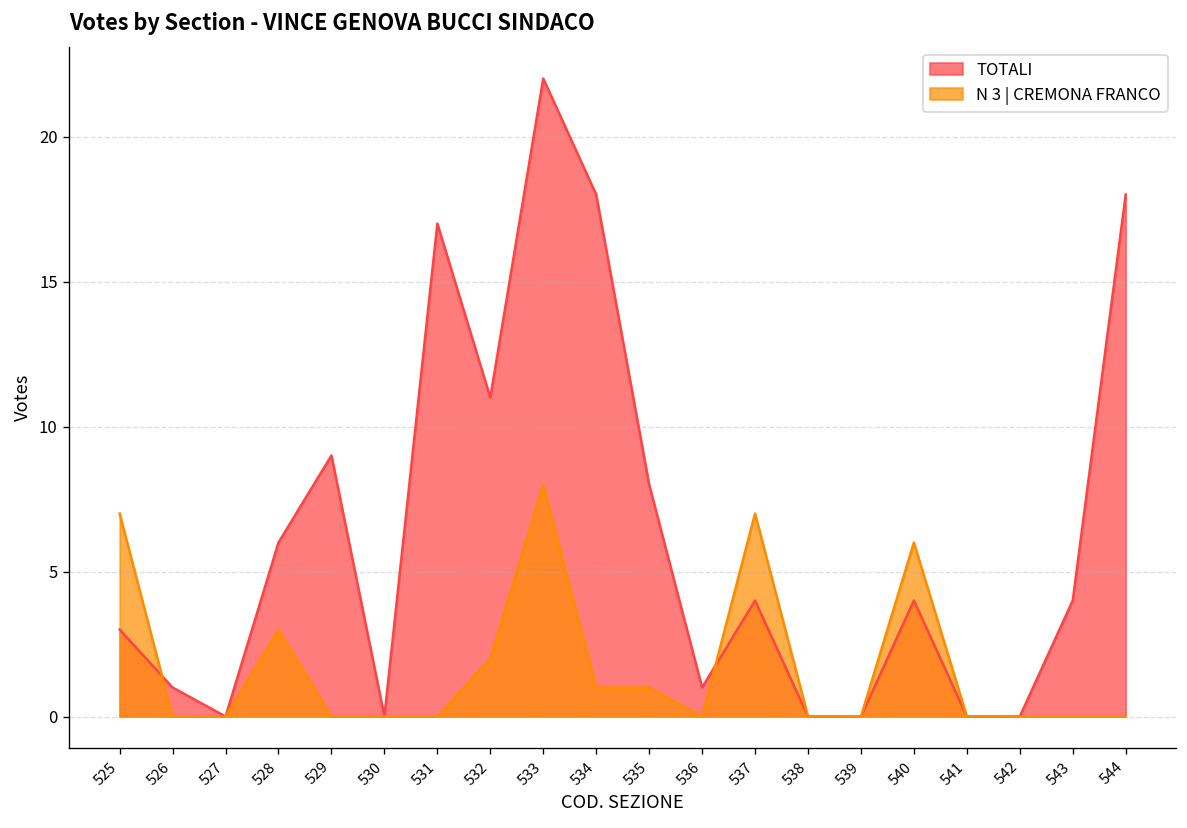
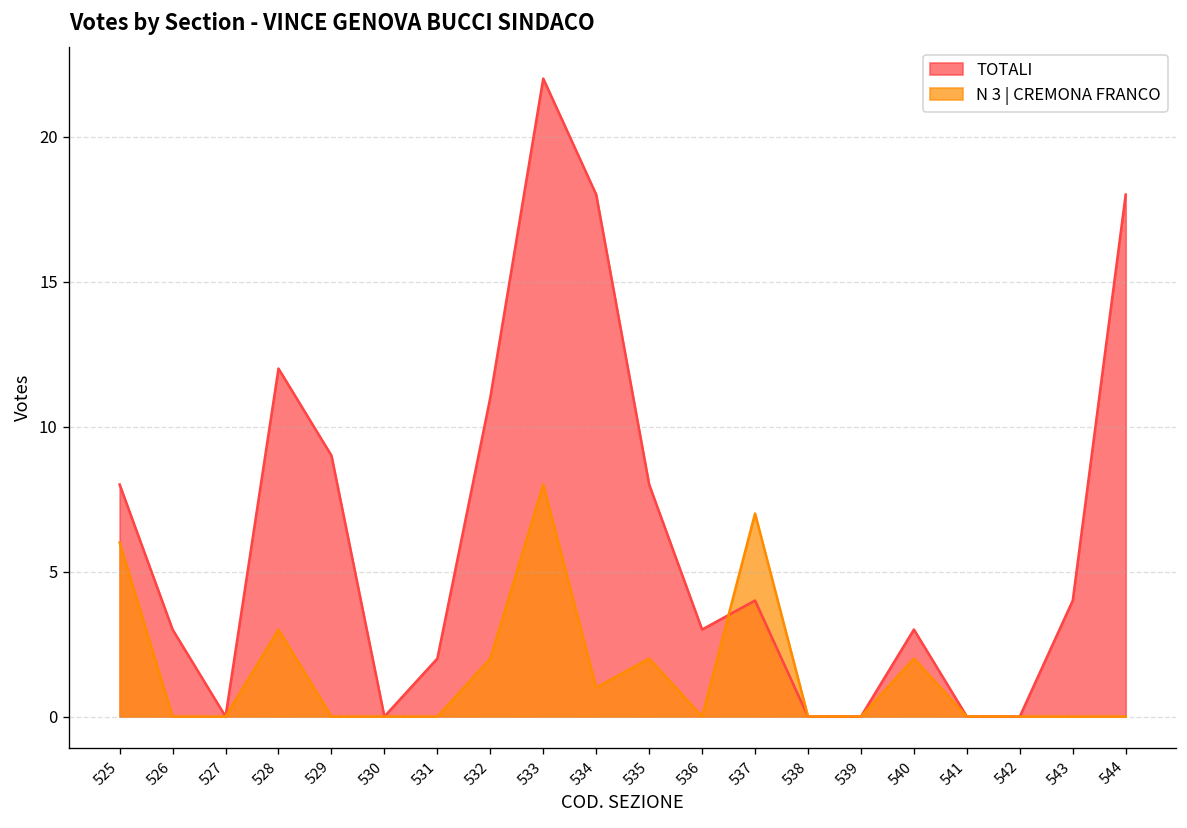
  {
    "TOTALI": {
-     "525": 3,
-     "526": 1,
-     "528": 6,
+     "525": 8,
+     "526": 3,
+     "528": 12,
      "529": 9,
-     "531": 17,
+     "531": 2,
      "532": 11,
      "533": 22,
      "534": 18,
      "535": 8,
-     "536": 1,
+     "536": 3,
      "537": 4,
-     "540": 4,
+     "540": 3,
      "543": 4,
      "544": 18
    },
    "N 3 | CREMONA FRANCO": {
-     "525": 7,
+     "525": 6,
      "526": 0,
      "528": 3,
      "529": 0,
      "531": 0,
      "532": 2,
      "533": 8,
      "534": 1,
-     "535": 1,
+     "535": 2,
      "536": 0,
      "537": 7,
-     "540": 6,
+     "540": 2,
      "543": 0,
      "544": 0
    }
  }
